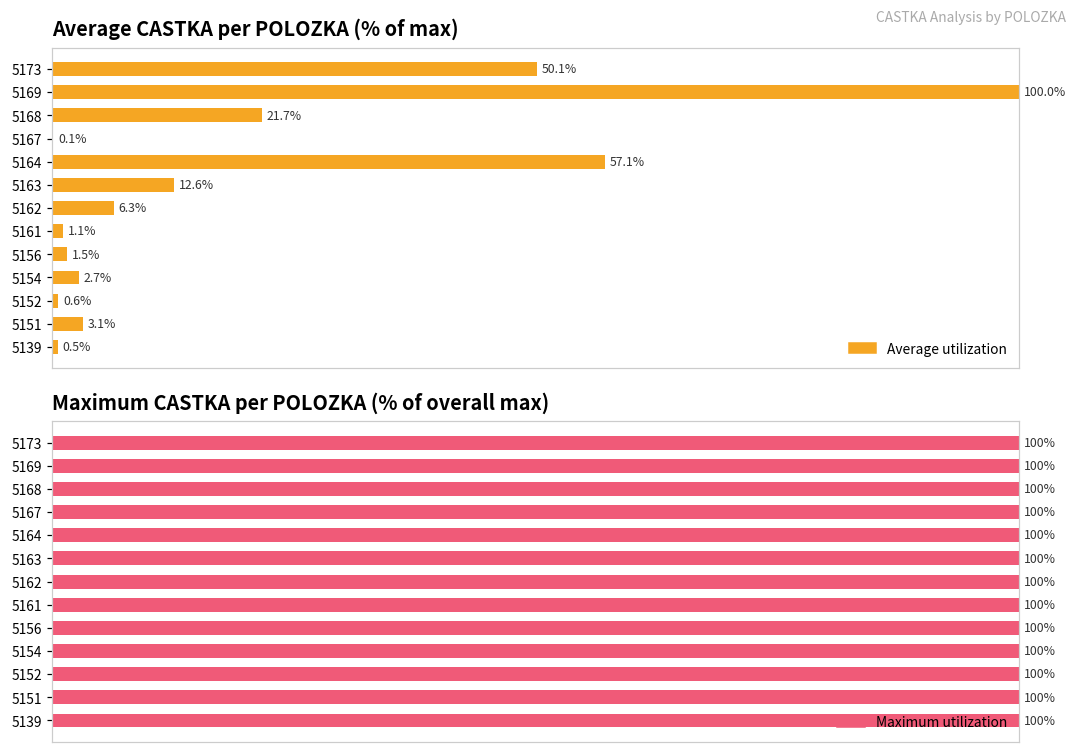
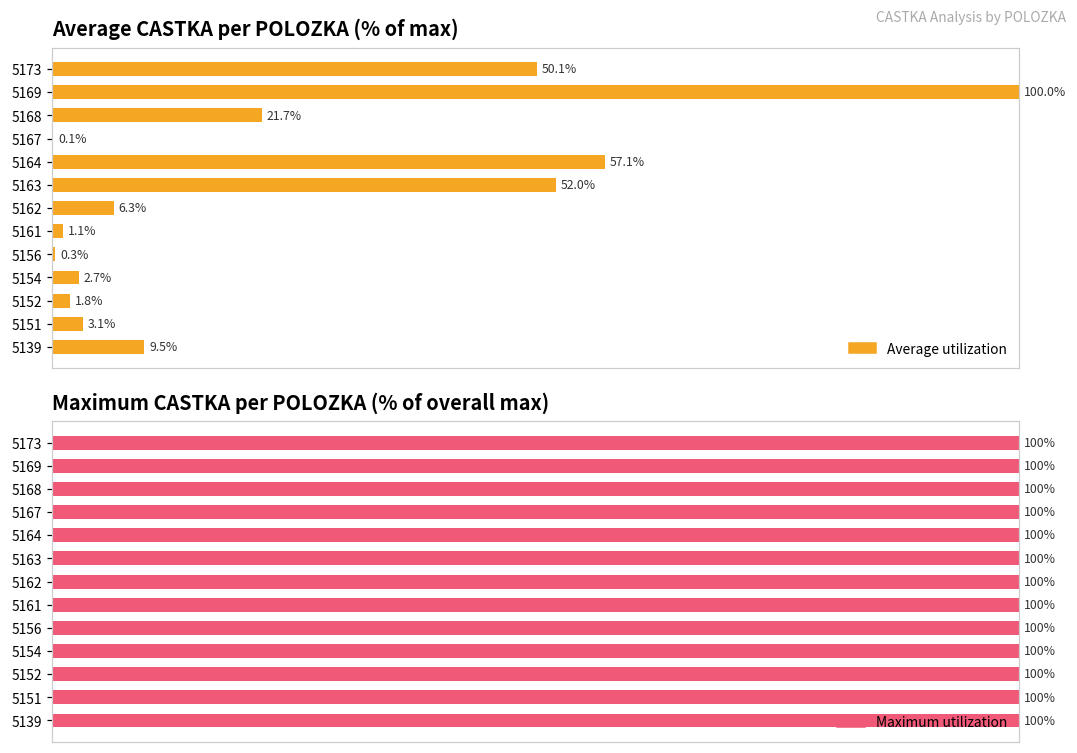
  {
    "Average CASTKA per POLOZKA (% of max)": {
      "5173": "50.1%",
      "5169": "100.0%",
      "5168": "21.7%",
      "5167": "0.1%",
      "5164": "57.1%",
-     "5163": "12.6%",
+     "5163": "52.0%",
      "5162": "6.3%",
      "5161": "1.1%",
-     "5156": "1.5%",
+     "5156": "0.3%",
      "5154": "2.7%",
-     "5152": "0.6%",
+     "5152": "1.8%",
      "5151": "3.1%",
-     "5139": "0.5%"
+     "5139": "9.5%"
    },
    "Maximum CASTKA per POLOZKA (% of overall max)": {
      "5173": "100%",
      "5169": "100%",
      "5168": "100%",
      "5167": "100%",
      "5164": "100%",
      "5163": "100%",
      "5162": "100%",
      "5161": "100%",
      "5156": "100%",
      "5154": "100%",
      "5152": "100%",
      "5151": "100%",
      "5139": "100%"
    }
  }
